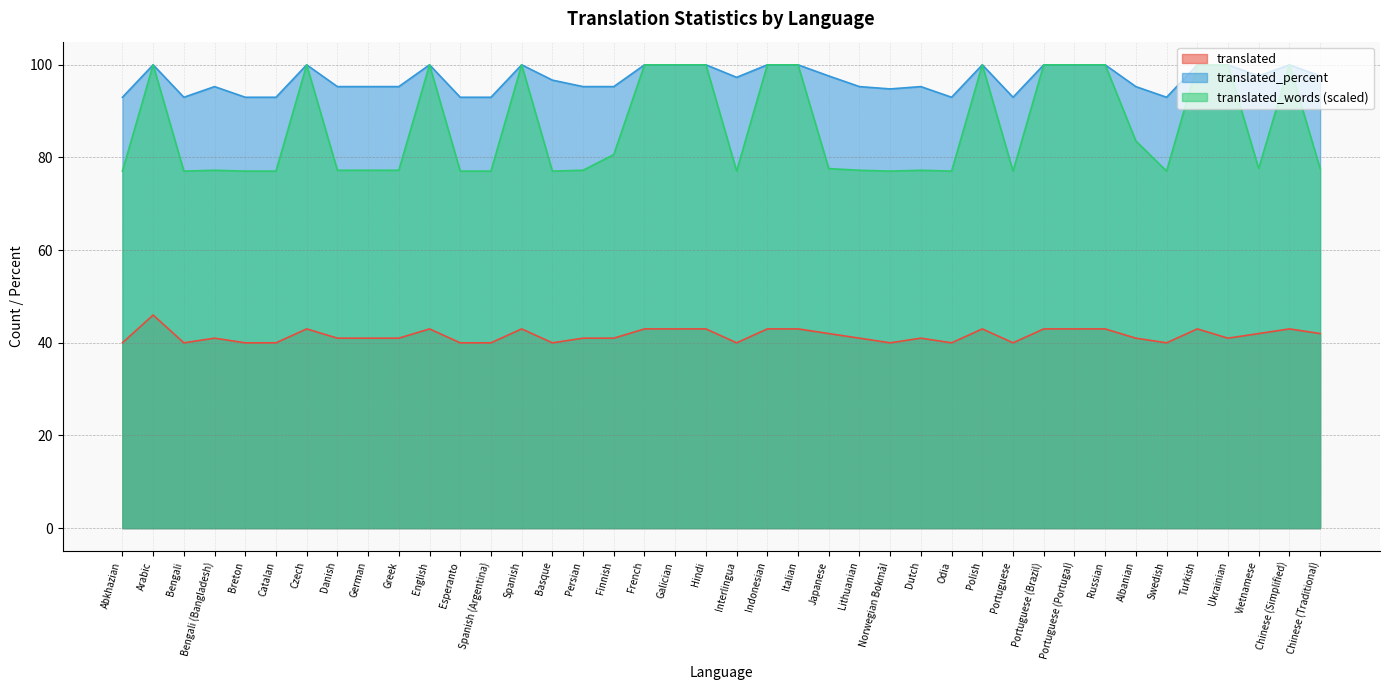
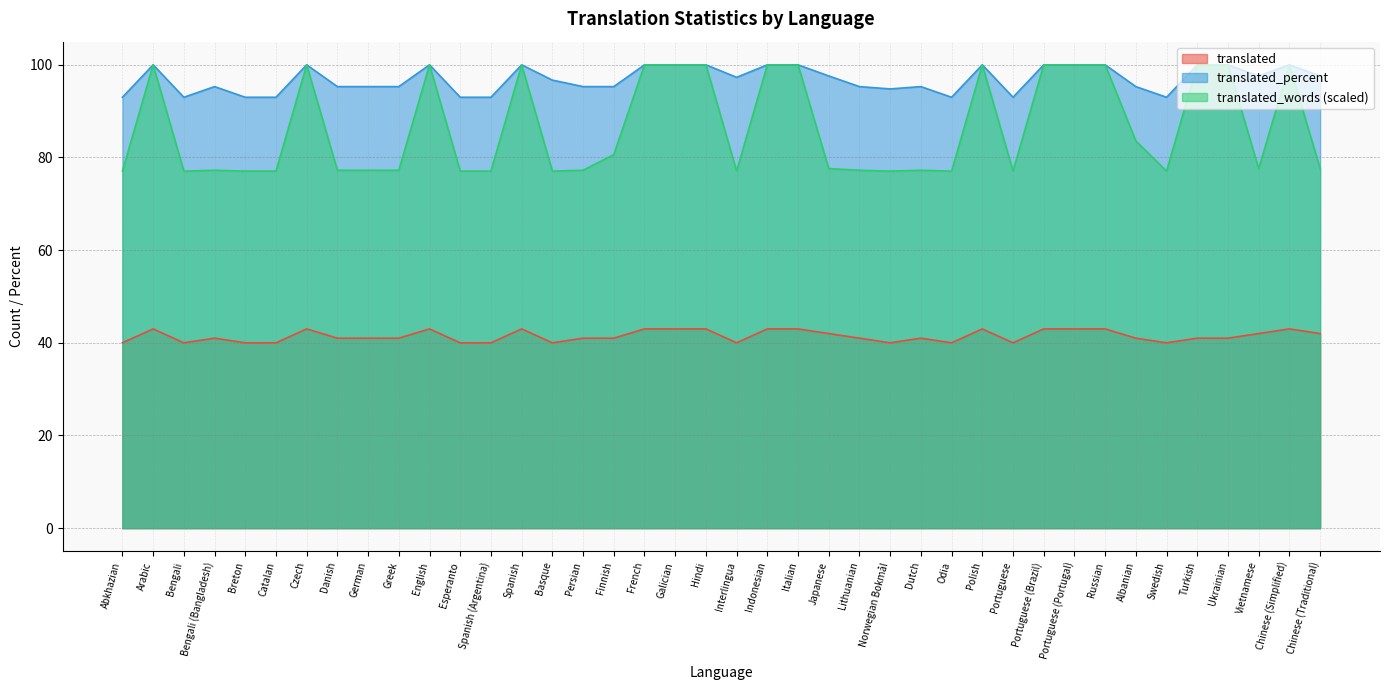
  {
    "translated": {
      "Abkhazian": 40,
-     "Arabic": 46,
+     "Arabic": 43,
      "Bengali": 40,
      "Bengali (Bangladesh)": 41,
      "Breton": 40,
      "Catalan": 40,
      "Czech": 43,
      "Danish": 41,
      "German": 41,
      "Greek": 41,
      "English": 43,
      "Esperanto": 40,
      "Spanish (Argentina)": 40,
      "Spanish": 43,
      "Basque": 40,
      "Persian": 41,
      "Finnish": 41,
      "French": 43,
      "Galician": 43,
      "Hindi": 43,
      "Interlingua": 40,
      "Indonesian": 43,
      "Italian": 43,
      "Japanese": 42,
      "Lithuanian": 41,
      "Norwegian Bokmål": 40,
      "Dutch": 41,
      "Odia": 40,
      "Polish": 43,
      "Portuguese": 40,
      "Portuguese (Brazil)": 43,
      "Portuguese (Portugal)": 43,
      "Russian": 43,
      "Albanian": 41,
      "Swedish": 40,
-     "Turkish": 43,
+     "Turkish": 41,
      "Ukrainian": 41,
      "Vietnamese": 42,
      "Chinese (Simplified)": 43,
      "Chinese (Traditional)": 42
    },
    "translated_percent": {
      "Abkhazian": 93,
      "Bengali": 93,
      "Bengali (Bangladesh)": 95,
      "Breton": 93,
      "Catalan": 93,
      "Danish": 95,
      "German": 95,
      "Greek": 95,
      "Esperanto": 93,
      "Spanish (Argentina)": 93,
      "Basque": 97,
      "Persian": 95,
      "Finnish": 95,
      "Interlingua": 97,
      "Japanese": 98,
      "Lithuanian": 95,
      "Norwegian Bokmål": 95,
      "Dutch": 95,
      "Odia": 93,
      "Portuguese": 93,
      "Albanian": 95,
      "Swedish": 93
    },
    "translated_words (scaled)": {
      "Abkhazian": 77,
      "Bengali": 77,
      "Bengali (Bangladesh)": 77,
      "Breton": 77,
      "Catalan": 77,
      "Danish": 77,
      "German": 77,
      "Greek": 77,
      "Esperanto": 77,
      "Spanish (Argentina)": 77,
      "Basque": 77,
      "Persian": 77,
      "Finnish": 81,
      "Interlingua": 77,
      "Japanese": 78,
      "Lithuanian": 77,
      "Norwegian Bokmål": 77,
      "Dutch": 77,
      "Odia": 77,
      "Portuguese": 77,
      "Albanian": 84,
      "Swedish": 77,
      "Vietnamese": 78,
      "Chinese (Traditional)": 78
    }
  }
